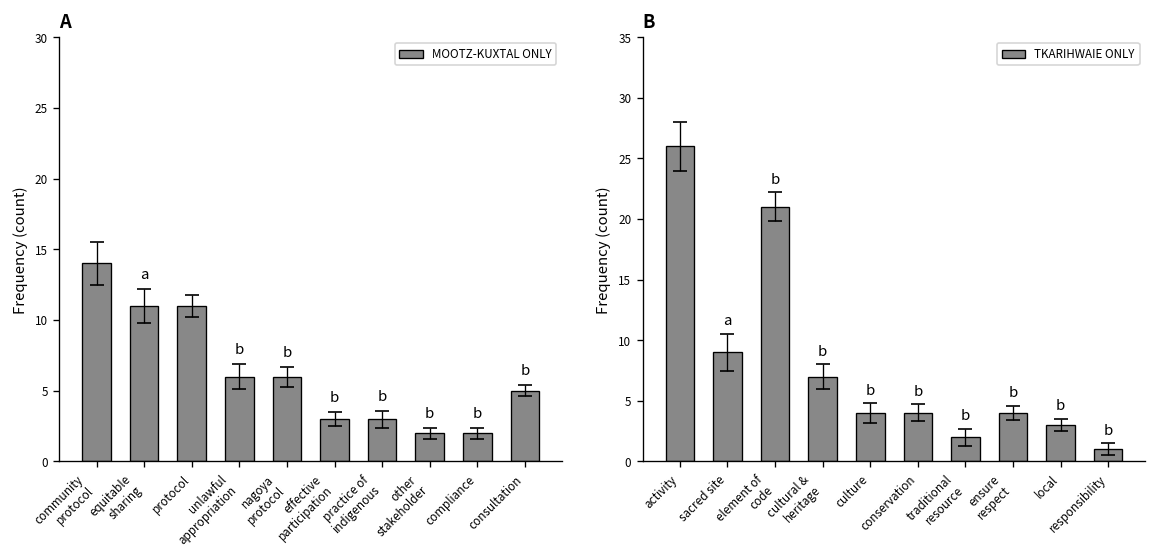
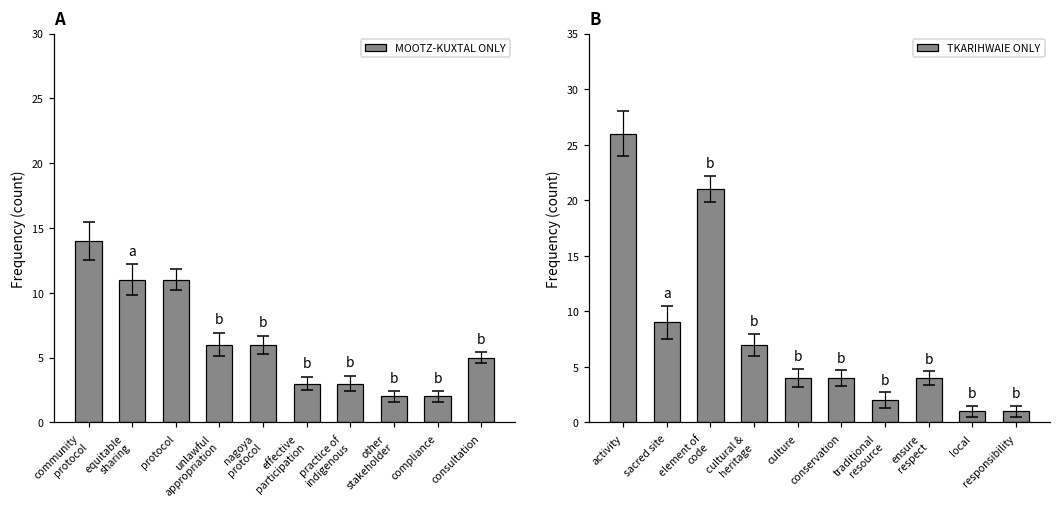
  {
    "A": {
      "MOOTZ-KUXTAL ONLY": {
        "community protocol": 14.0,
        "equitable sharing": 11.0,
        "protocol": 11.0,
        "unlawful appropriation": 6.0,
        "nagoya protocol": 6.0,
        "effective participation": 3.0,
        "practice of indigenous": 3.0,
        "other stakeholder": 2.0,
        "compliance": 2.0,
        "consultation": 5.0
      }
    },
    "B": {
      "TKARIHWAIE ONLY": {
        "activity": 26,
        "sacred site": 9,
        "element of code": 21,
        "cultural & heritage": 7,
        "culture": 4,
        "conservation": 4,
        "traditional resource": 2,
        "ensure respect": 4,
-       "local": 3,
+       "local": 1,
        "responsibility": 1
      }
    }
  }
